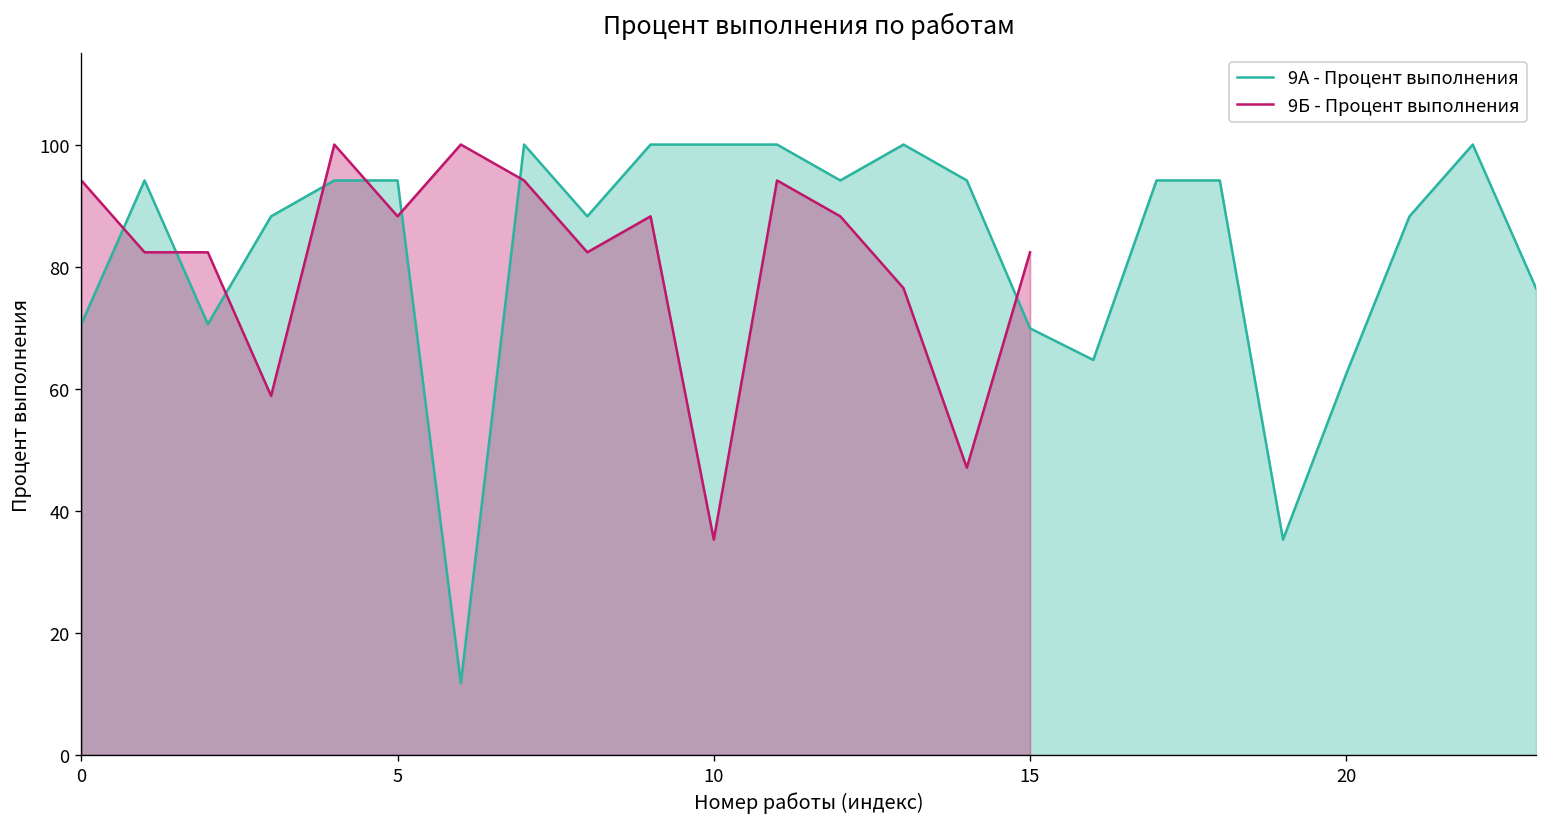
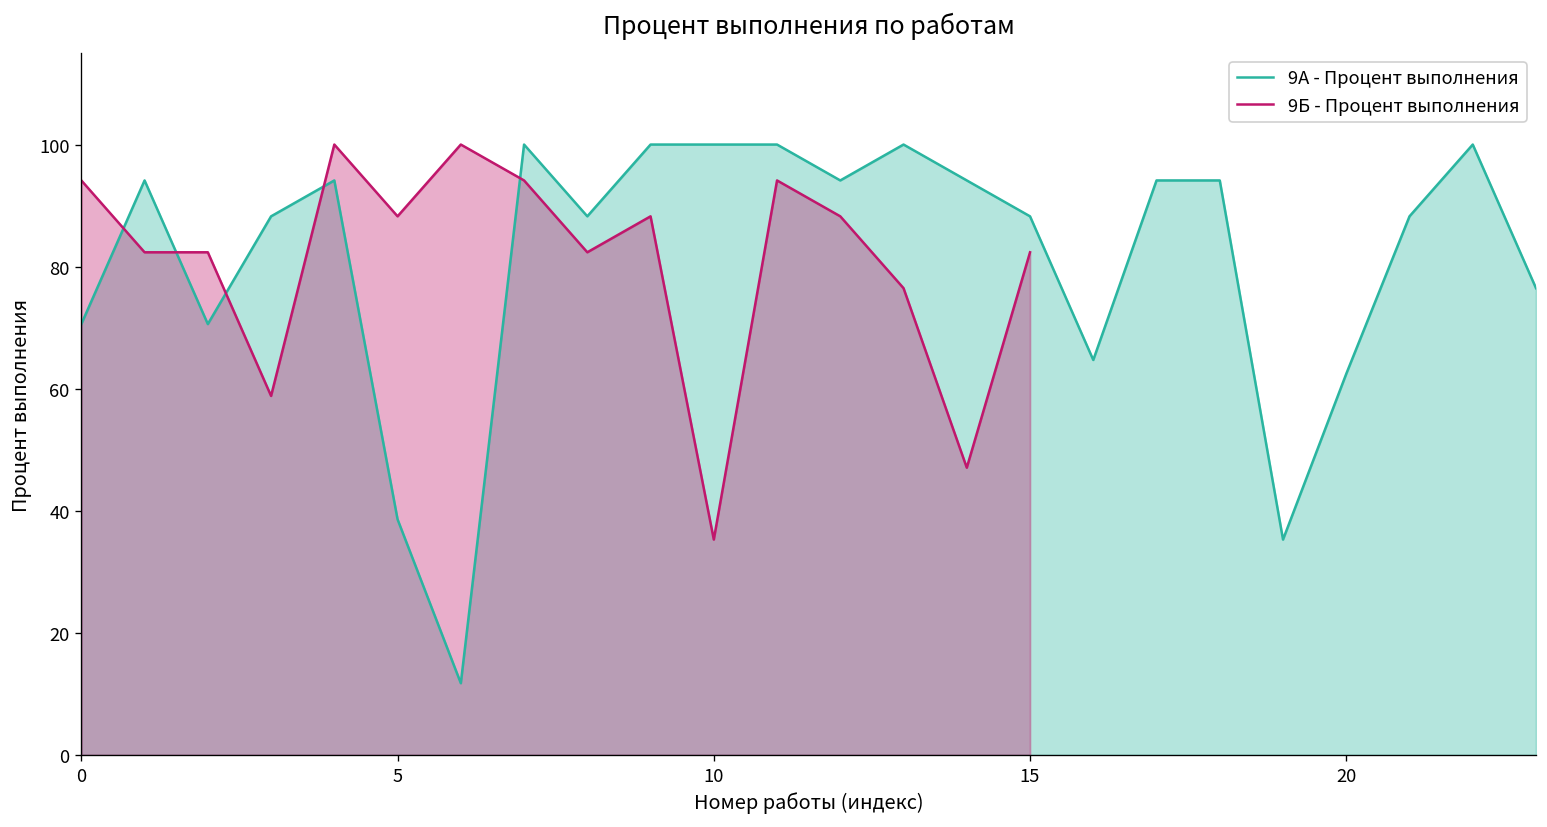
  {
    "9А - Процент выполнения": {
      "0": 71,
-     "5": 94,
+     "5": 39,
      "10": 100,
-     "15": 70,
+     "15": 88,
      "20": 62
    },
    "9Б - Процент выполнения": {
      "0": 94,
      "5": 88,
      "10": 35,
      "15": 82
    }
  }
